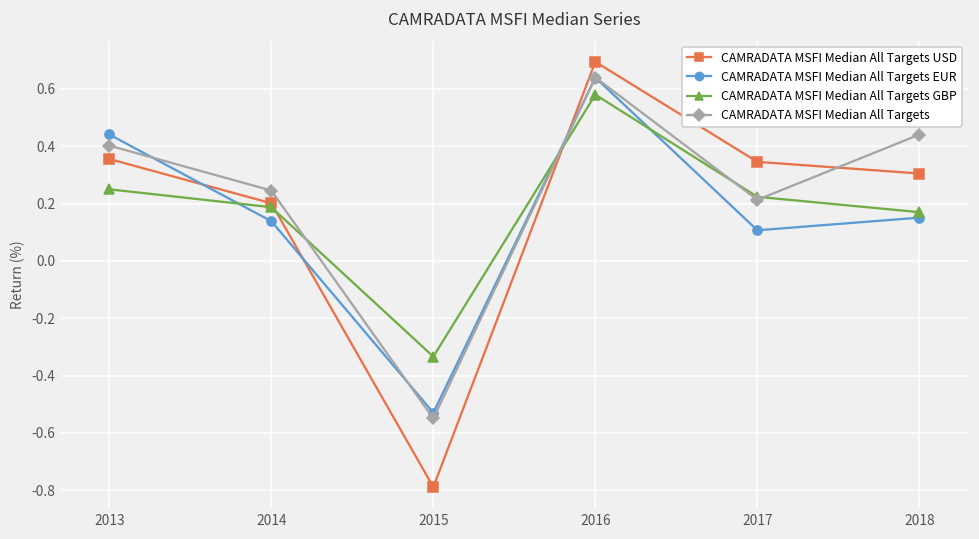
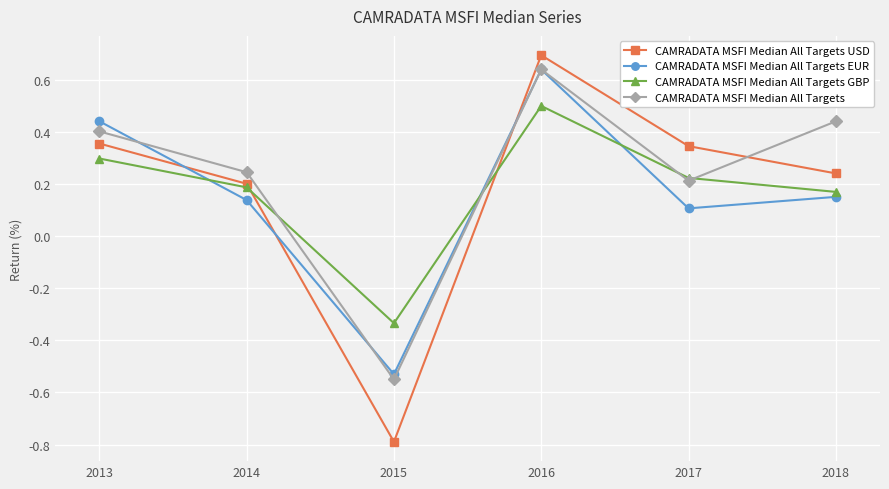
  {
    "CAMRADATA MSFI Median All Targets USD": {
      "2013": 0.36,
      "2014": 0.20,
      "2015": -0.79,
      "2016": 0.69,
      "2017": 0.35,
-     "2018": 0.31
+     "2018": 0.24
    },
    "CAMRADATA MSFI Median All Targets EUR": {
      "2013": 0.44,
      "2014": 0.14,
      "2015": -0.53,
      "2017": 0.11,
      "2018": 0.15
    },
    "CAMRADATA MSFI Median All Targets GBP": {
-     "2013": 0.25,
+     "2013": 0.30,
      "2014": 0.19,
      "2015": -0.33,
-     "2016": 0.58,
+     "2016": 0.50,
      "2017": 0.22,
      "2018": 0.17
    },
    "CAMRADATA MSFI Median All Targets": {
      "2013": 0.40,
      "2014": 0.25,
      "2015": -0.55,
      "2017": 0.21,
      "2018": 0.44
    }
  }
